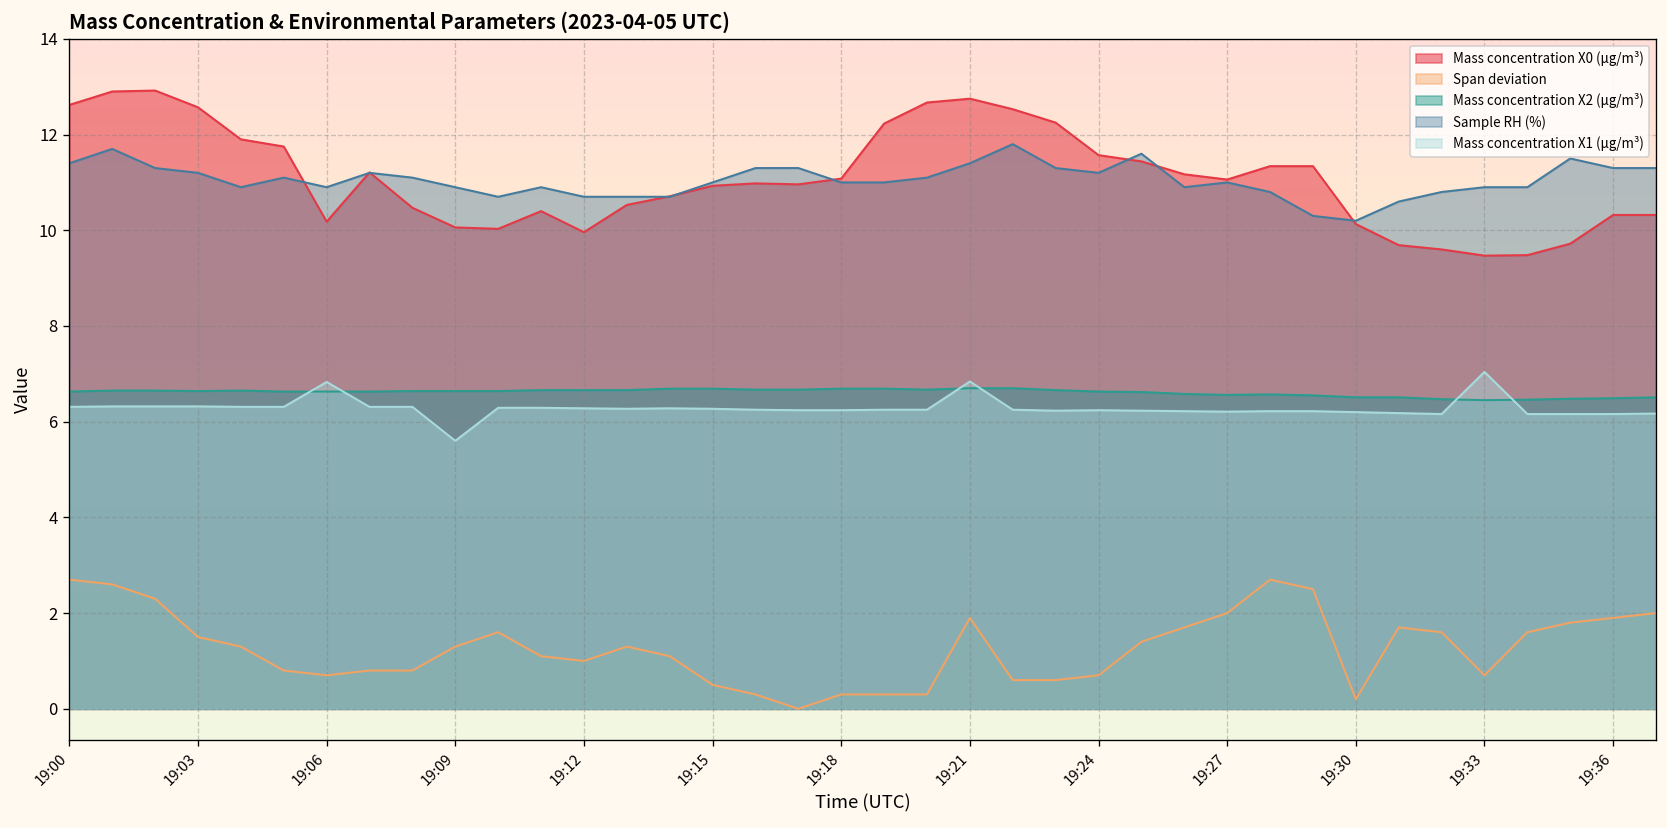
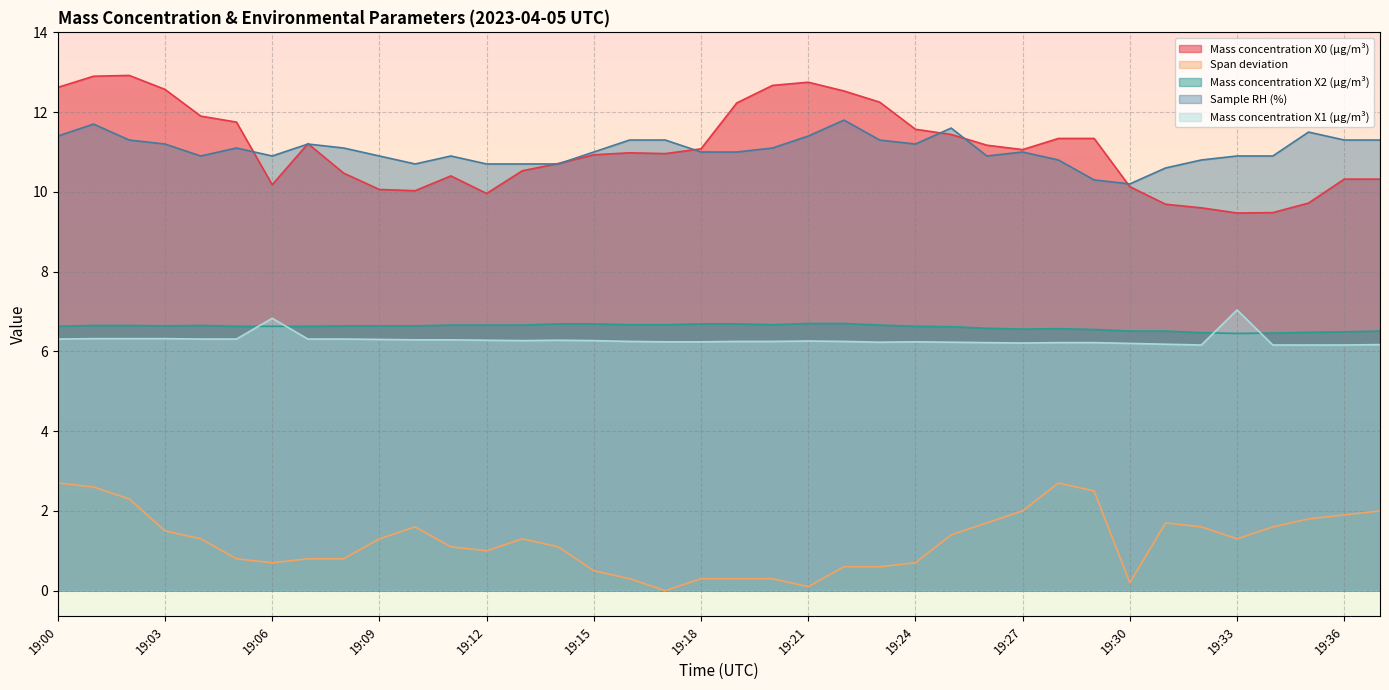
  {
    "Mass concentration X0 (μg/m³)": {
      "19:00": 12.6,
      "19:03": 12.6,
      "19:06": 10.2,
      "19:09": 10.1,
      "19:12": 10.0,
      "19:15": 10.9,
      "19:18": 11.1,
      "19:21": 12.8,
      "19:24": 11.6,
      "19:30": 10.1,
      "19:33": 9.5,
      "19:36": 10.3
    },
    "Span deviation": {
      "19:00": 2.7,
      "19:03": 1.5,
      "19:06": 0.7,
      "19:09": 1.3,
      "19:12": 1.0,
      "19:15": 0.5,
      "19:18": 0.3,
-     "19:21": 1.9,
+     "19:21": 0.1,
      "19:24": 0.7,
      "19:27": 2.0,
      "19:30": 0.2,
-     "19:33": 0.7,
+     "19:33": 1.3,
      "19:36": 1.9
    },
    "Mass concentration X1 (μg/m³)": {
      "19:00": 6.3,
      "19:03": 6.3,
      "19:06": 6.8,
-     "19:09": 5.6,
+     "19:09": 6.3,
      "19:12": 6.3,
      "19:15": 6.3,
      "19:18": 6.2,
-     "19:21": 6.8,
+     "19:21": 6.3,
      "19:24": 6.2,
      "19:27": 6.2,
      "19:30": 6.2,
      "19:33": 7.0,
      "19:36": 6.2
    }
  }
